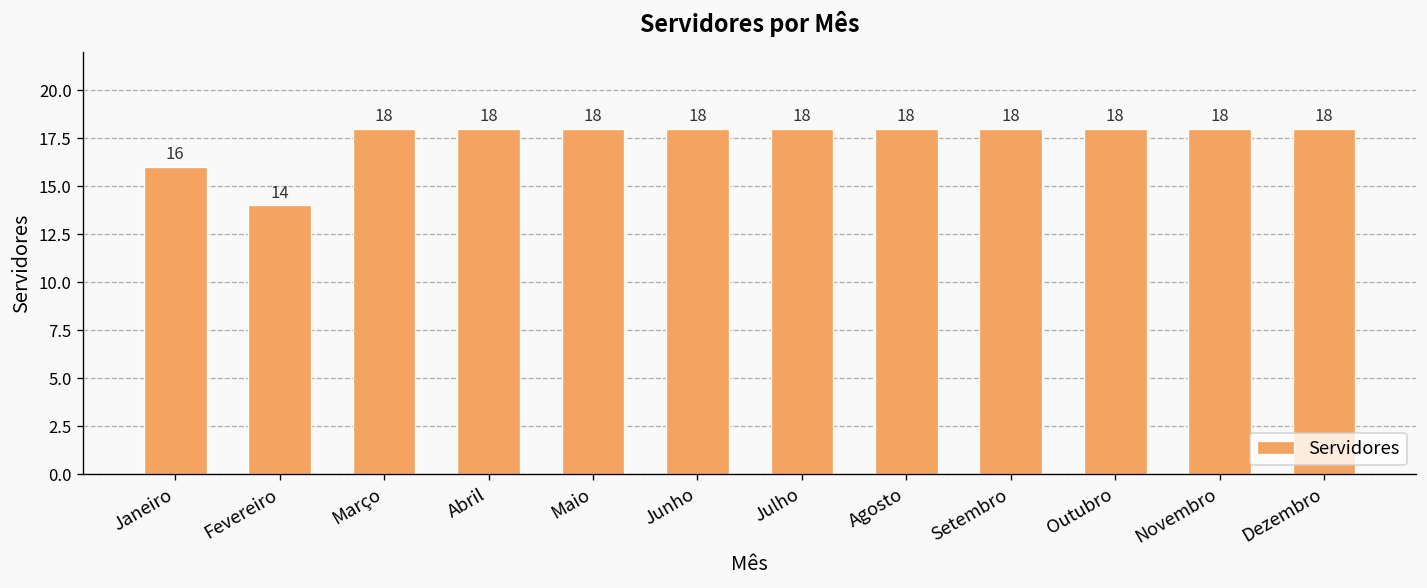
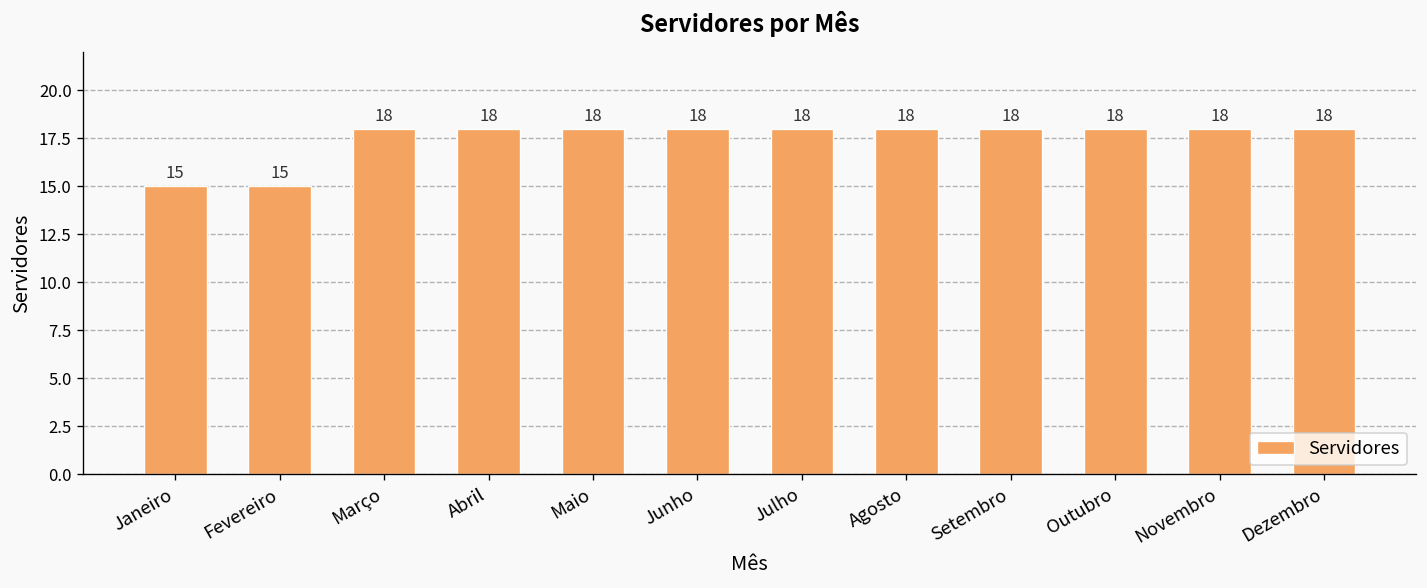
  {
-   "Janeiro": 16,
-   "Fevereiro": 14,
+   "Janeiro": 15,
+   "Fevereiro": 15,
    "Março": 18,
    "Abril": 18,
    "Maio": 18,
    "Junho": 18,
    "Julho": 18,
    "Agosto": 18,
    "Setembro": 18,
    "Outubro": 18,
    "Novembro": 18,
    "Dezembro": 18
  }
